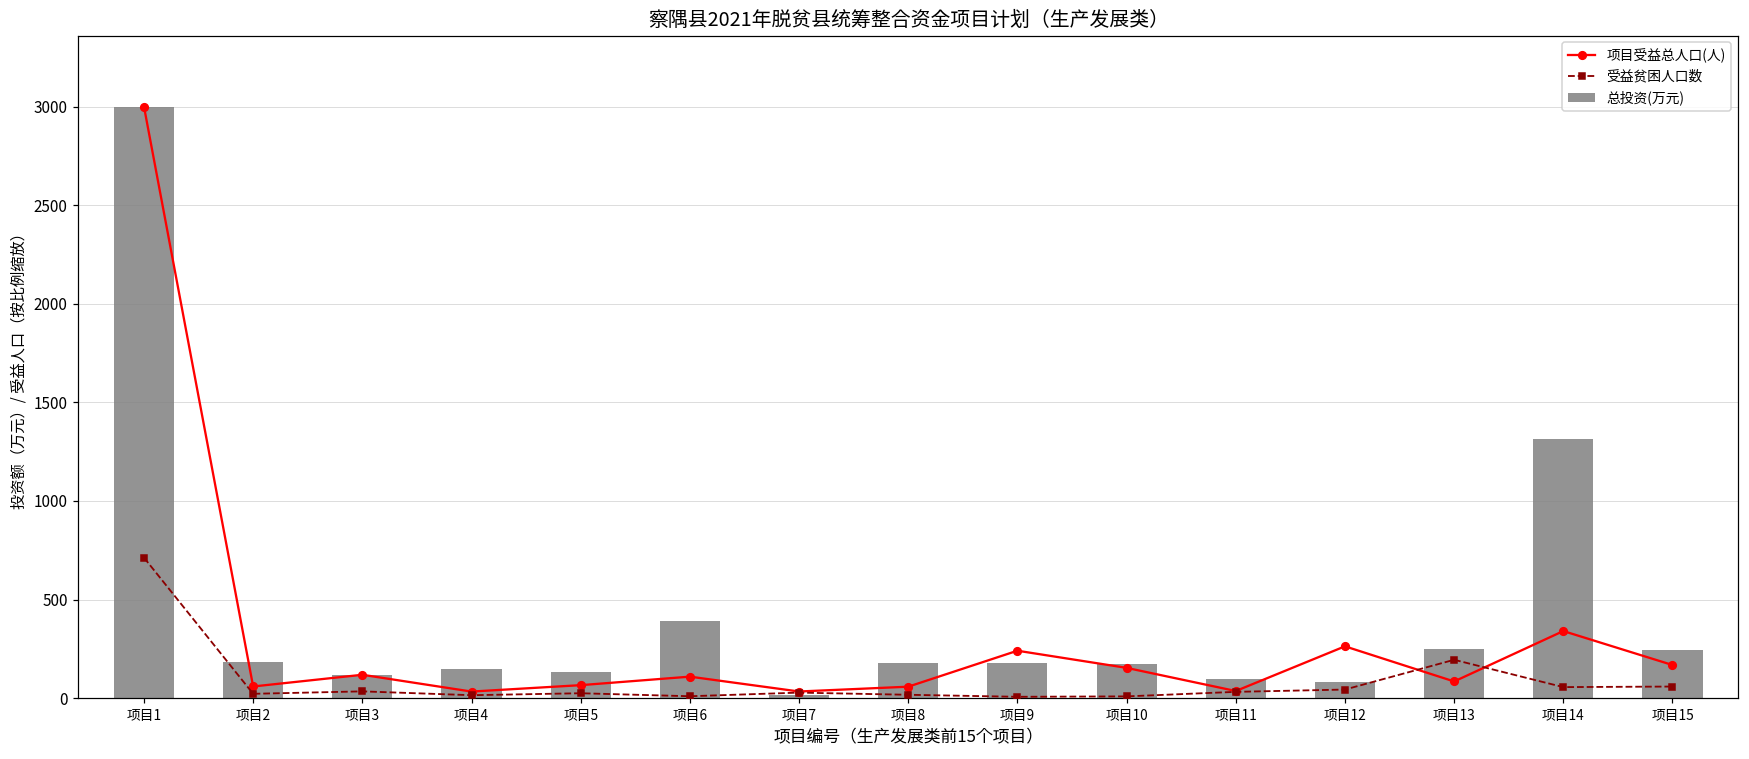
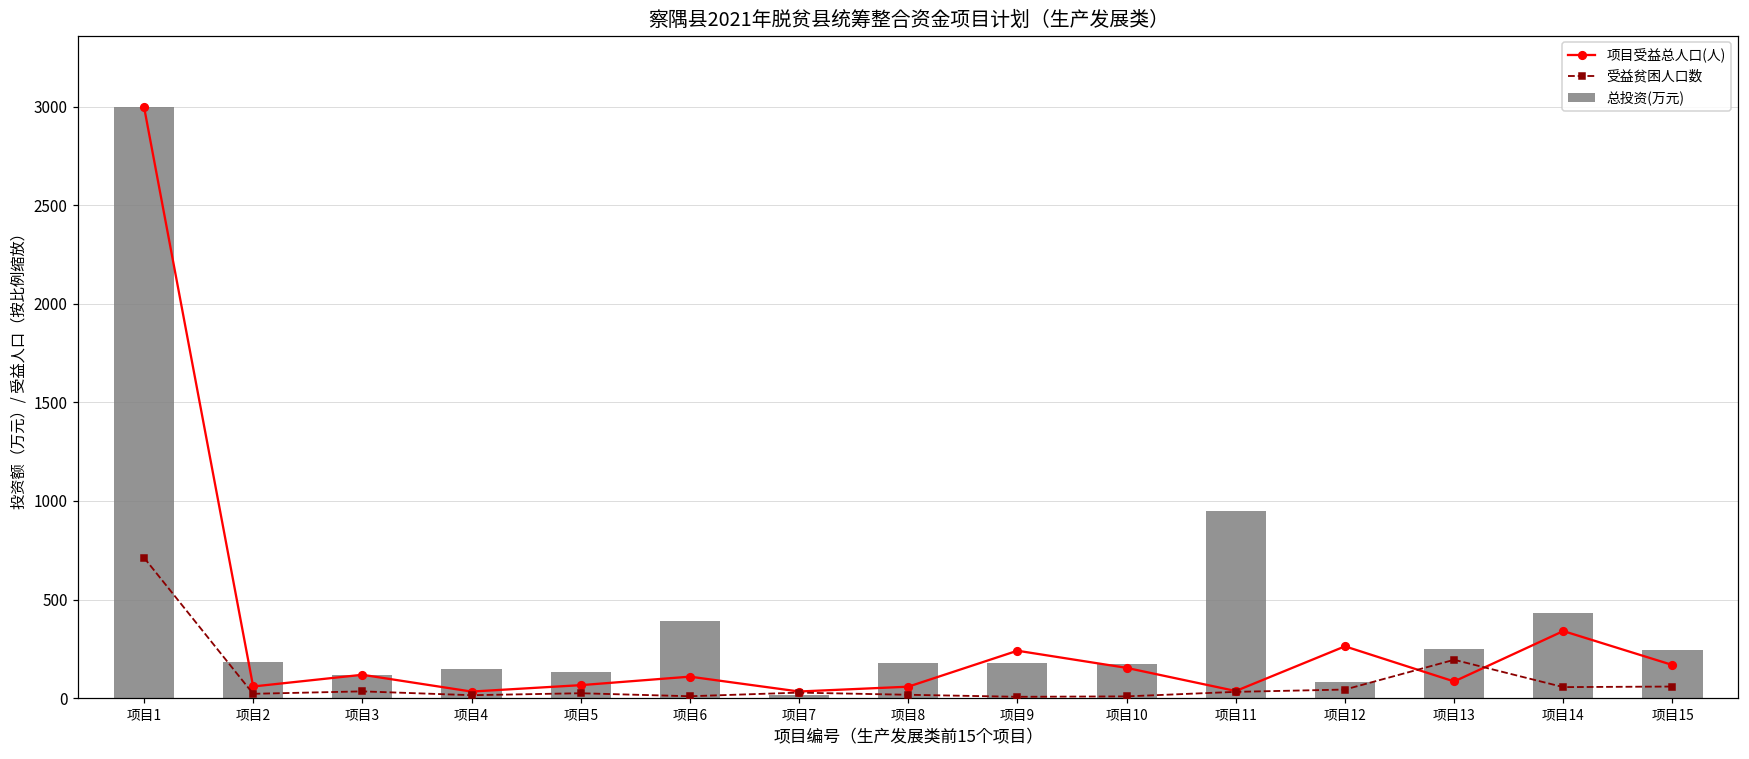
  {
    "项目受益总人口(人)": {
      "项目1": 3000,
      "项目2": 60,
      "项目3": 120,
      "项目4": 30,
      "项目5": 70,
      "项目6": 110,
      "项目8": 60,
      "项目9": 240,
      "项目10": 150,
      "项目12": 260,
      "项目13": 80,
      "项目14": 340,
      "项目15": 170
    },
    "总投资(万元)": {
      "项目1": 3000,
      "项目2": 180,
      "项目3": 120,
      "项目4": 150,
      "项目5": 130,
      "项目6": 390,
      "项目7": 20,
      "项目8": 180,
      "项目9": 180,
      "项目10": 170,
-     "项目11": 100,
+     "项目11": 950,
      "项目12": 80,
      "项目13": 250,
-     "项目14": 1310,
+     "项目14": 430,
      "项目15": 250
    },
    "受益贫困人口数": {
      "项目1": 710,
      "项目2": 20,
      "项目3": 30,
      "项目4": 20,
      "项目5": 30,
      "项目6": 10,
      "项目8": 20,
      "项目9": 10,
      "项目10": 10,
      "项目12": 40,
      "项目13": 190,
      "项目14": 60,
      "项目15": 60
    }
  }
